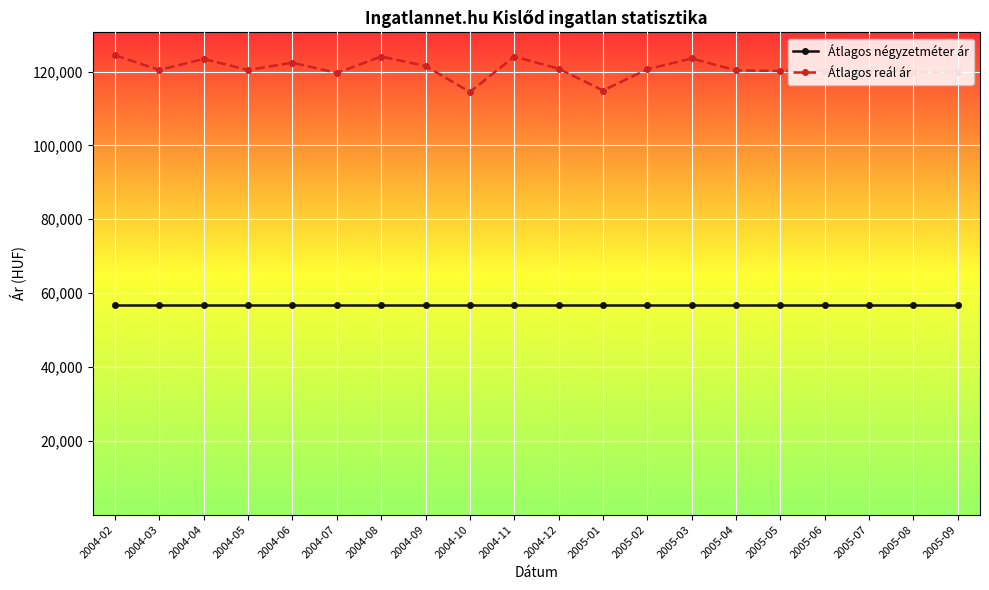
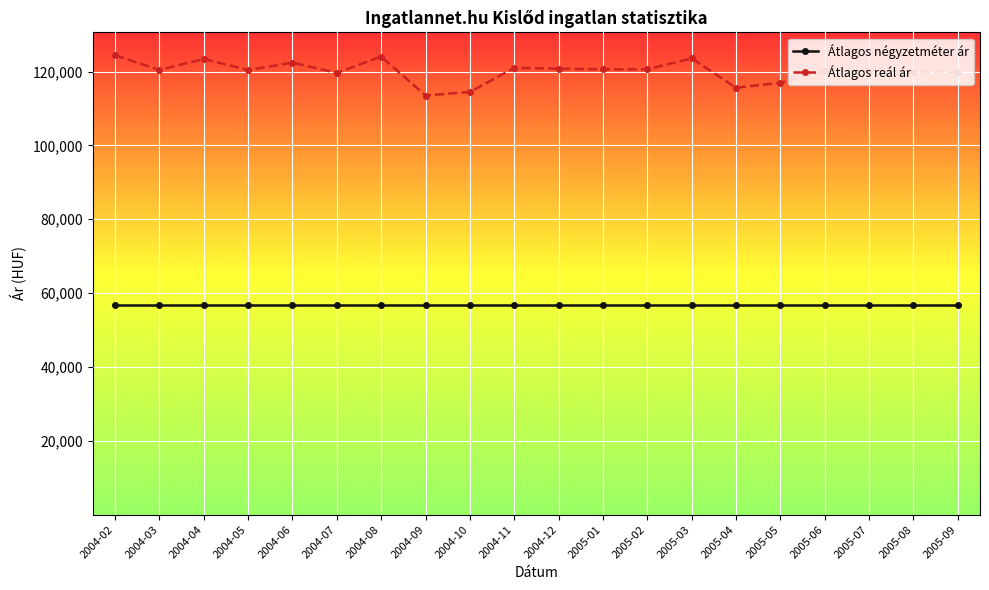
  {
    "Átlagos négyzetméter ár": {
      "2004-02": "57,000",
      "2004-03": "57,000",
      "2004-04": "57,000",
      "2004-05": "57,000",
      "2004-06": "57,000",
      "2004-07": "57,000",
      "2004-08": "57,000",
      "2004-09": "57,000",
      "2004-10": "57,000",
      "2004-11": "57,000",
      "2004-12": "57,000",
      "2005-01": "57,000",
      "2005-02": "57,000",
      "2005-03": "57,000",
      "2005-04": "57,000",
      "2005-05": "57,000",
      "2005-06": "57,000",
      "2005-07": "57,000",
      "2005-08": "57,000",
      "2005-09": "57,000"
    },
    "Átlagos reál ár": {
      "2004-02": "124,000",
      "2004-03": "120,000",
      "2004-04": "123,000",
      "2004-05": "120,000",
      "2004-06": "122,000",
      "2004-07": "120,000",
      "2004-08": "124,000",
-     "2004-09": "122,000",
+     "2004-09": "114,000",
      "2004-10": "114,000",
-     "2004-11": "124,000",
+     "2004-11": "121,000",
      "2004-12": "121,000",
-     "2005-01": "115,000",
+     "2005-01": "121,000",
      "2005-02": "121,000",
      "2005-03": "124,000",
-     "2005-04": "120,000",
-     "2005-05": "120,000"
+     "2005-04": "116,000",
+     "2005-05": "117,000"
    }
  }
